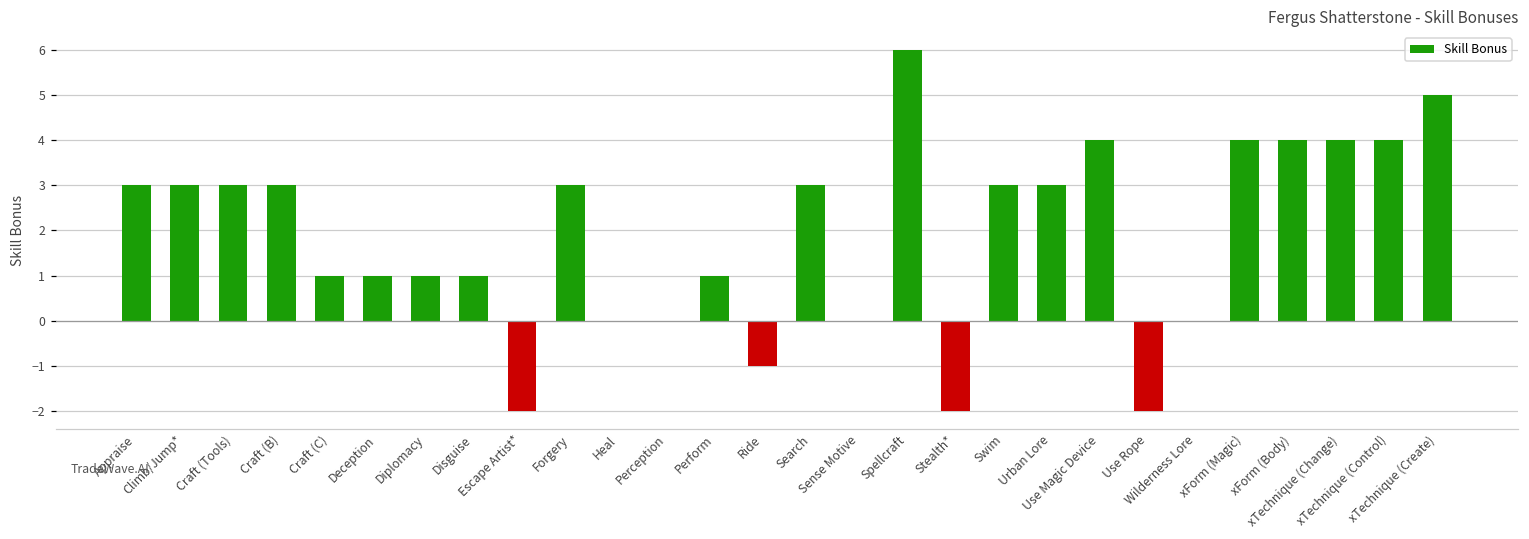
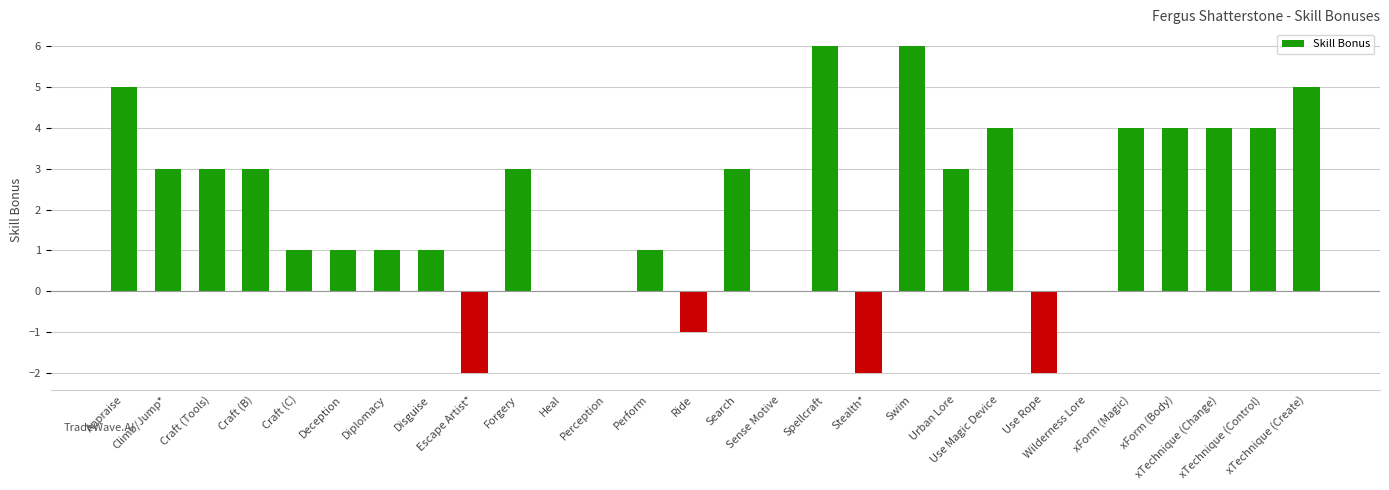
  {
-   "Appraise": 3,
+   "Appraise": 5,
    "Climb/Jump*": 3,
    "Craft (Tools)": 3,
    "Craft (B)": 3,
    "Craft (C)": 1,
    "Deception": 1,
    "Diplomacy": 1,
    "Disguise": 1,
    "Escape Artist*": -2,
    "Forgery": 3,
    "Heal": 0,
    "Perception": 0,
    "Perform": 1,
    "Ride": -1,
    "Search": 3,
    "Sense Motive": 0,
    "Spellcraft": 6,
    "Stealth*": -2,
-   "Swim": 3,
+   "Swim": 6,
    "Urban Lore": 3,
    "Use Magic Device": 4,
    "Use Rope": -2,
    "Wilderness Lore": 0,
    "xForm (Magic)": 4,
    "xForm (Body)": 4,
    "xTechnique (Change)": 4,
    "xTechnique (Control)": 4,
    "xTechnique (Create)": 5
  }
